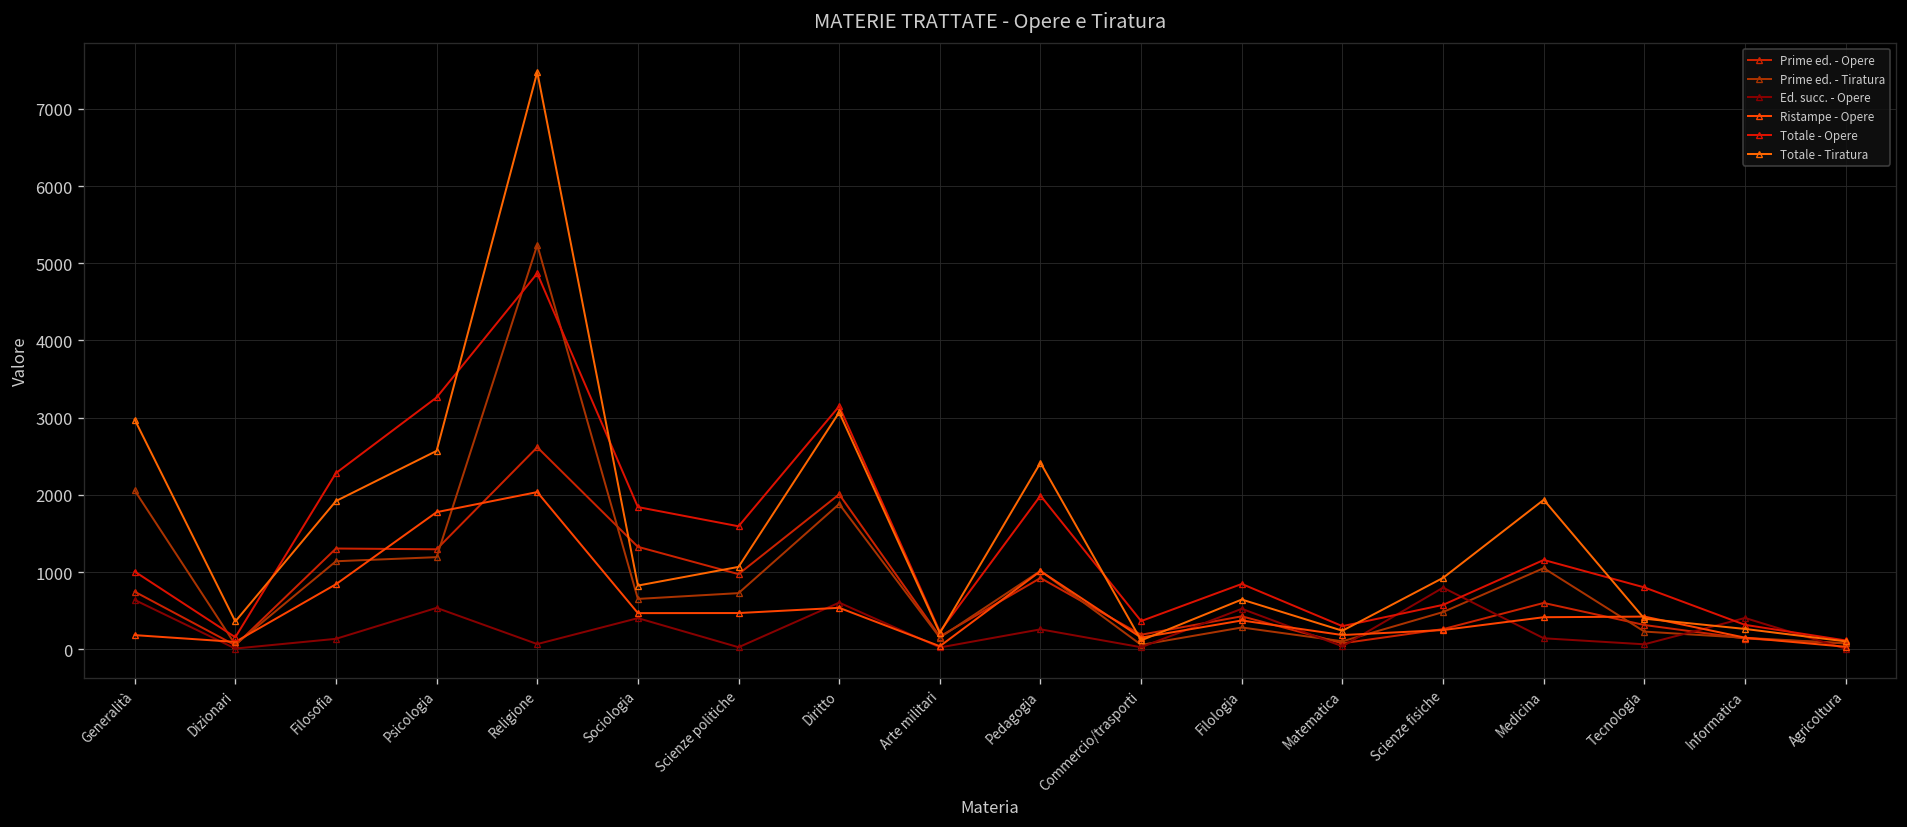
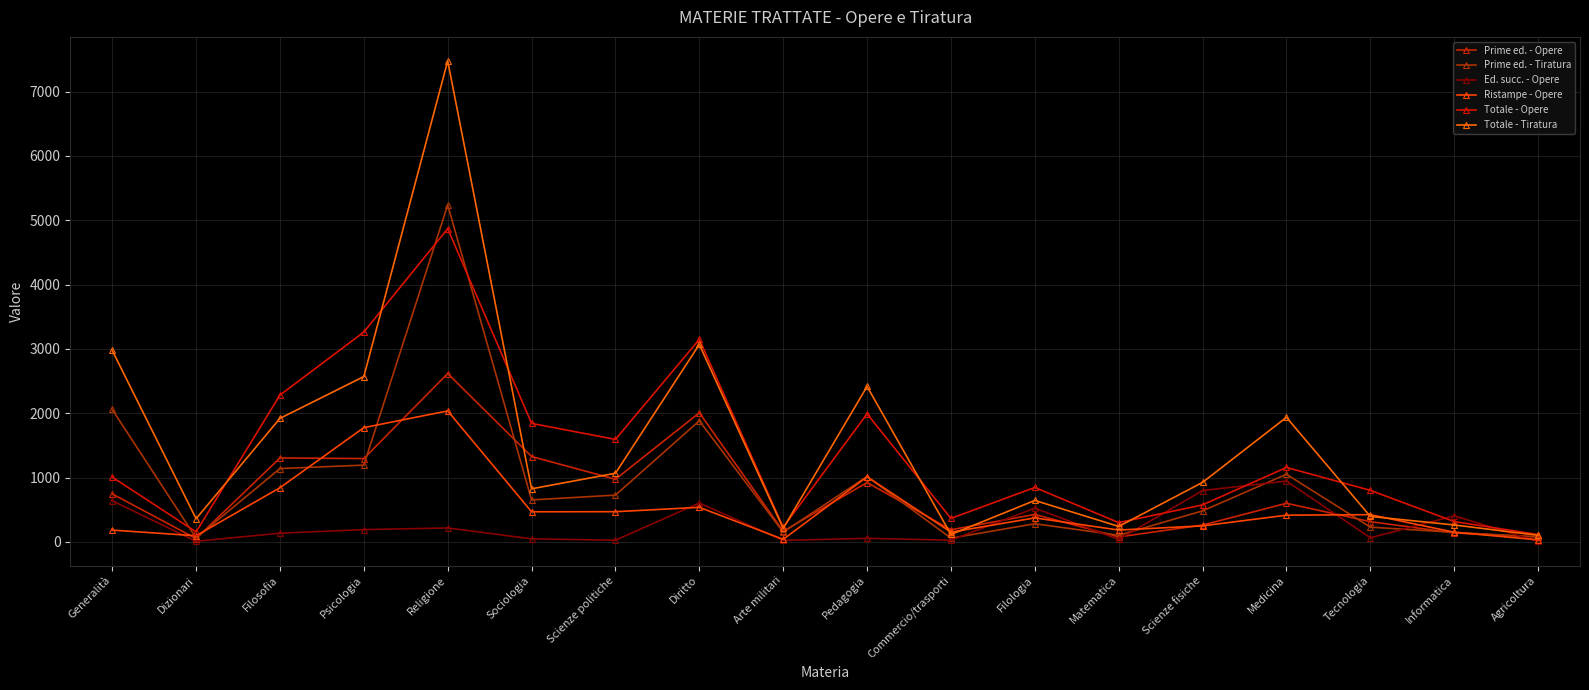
  {
    "Ed. succ. - Opere": {
      "Generalità": 600,
      "Dizionari": 0,
      "Filosofia": 100,
-     "Psicologia": 500,
-     "Religione": 100,
-     "Sociologia": 400,
+     "Psicologia": 200,
+     "Religione": 200,
+     "Sociologia": 0,
      "Scienze politiche": 0,
      "Diritto": 600,
-     "Pedagogia": 300,
+     "Pedagogia": 100,
      "Filologia": 500,
      "Scienze fisiche": 800,
-     "Medicina": 100,
+     "Medicina": 900,
      "Tecnologia": 100,
      "Informatica": 400
    }
  }
